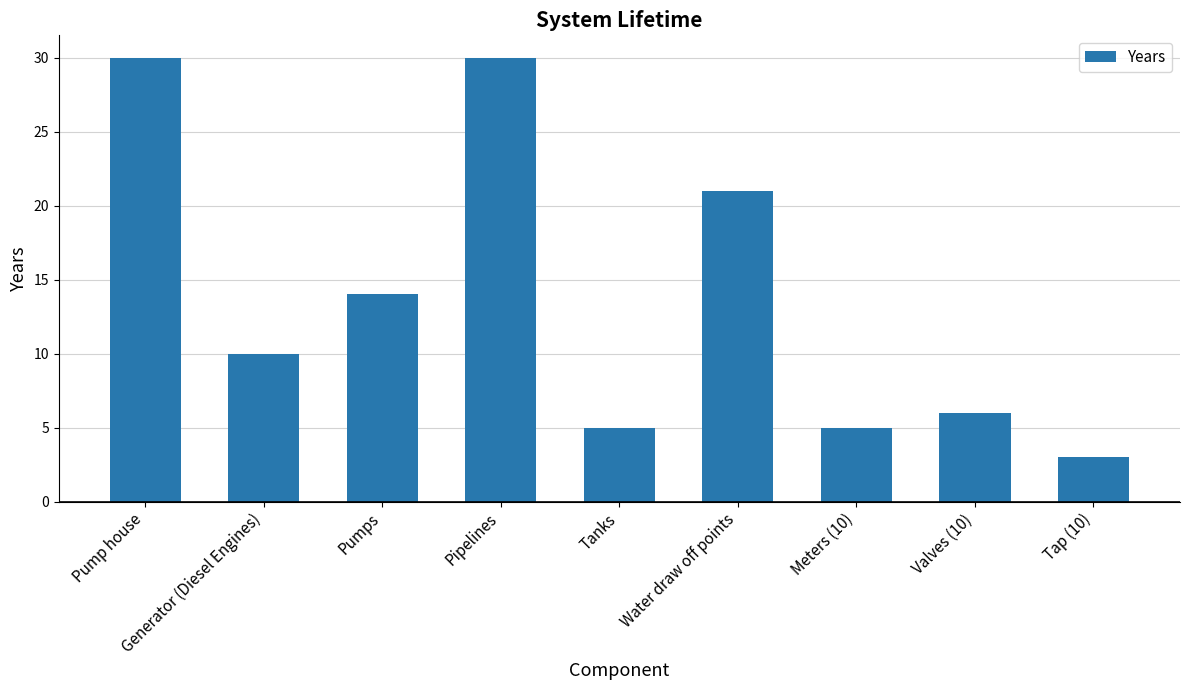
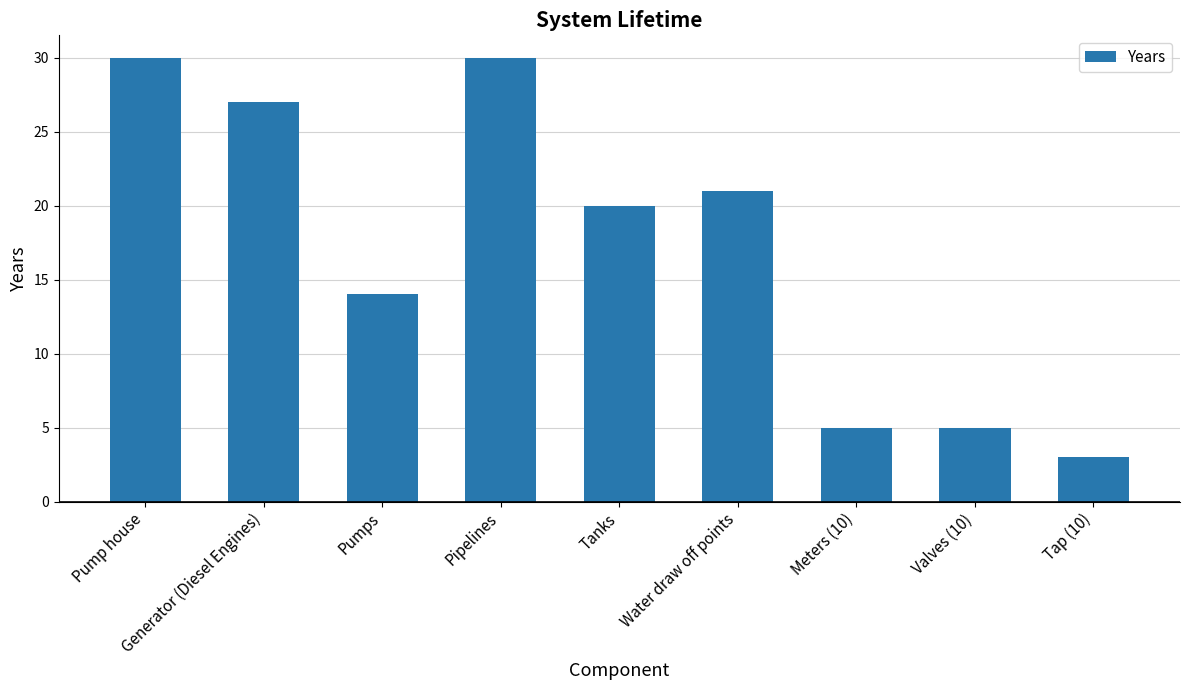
  {
    "Pump house": 30,
-   "Generator (Diesel Engines)": 10,
+   "Generator (Diesel Engines)": 27,
    "Pumps": 14,
    "Pipelines": 30,
-   "Tanks": 5,
+   "Tanks": 20,
    "Water draw off points": 21,
    "Meters (10)": 5,
-   "Valves (10)": 6,
+   "Valves (10)": 5,
    "Tap (10)": 3
  }
